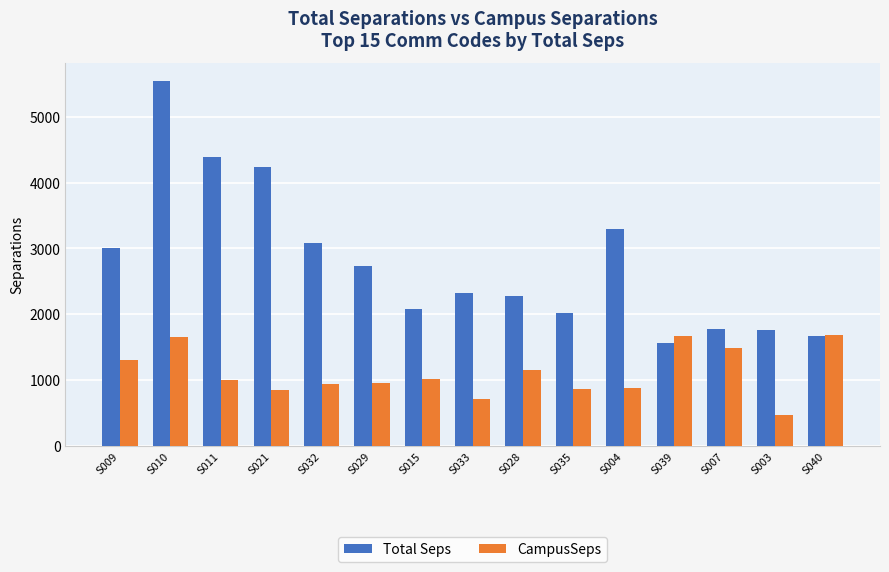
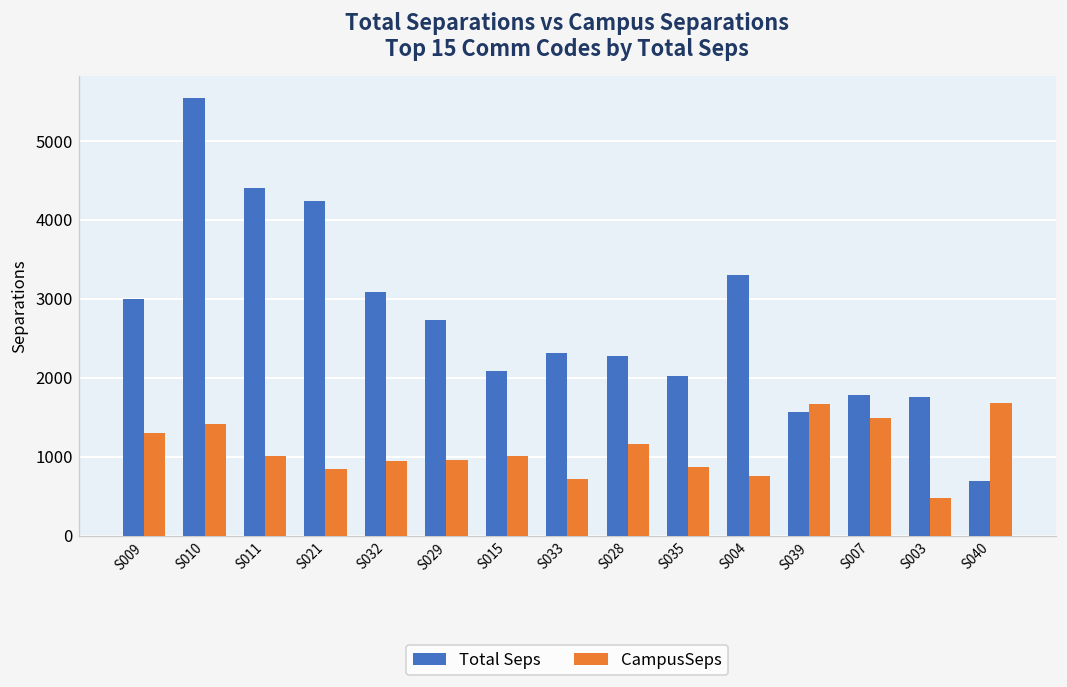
  {
    "Total Seps": {
      "S009": 3000,
      "S010": 5500,
      "S011": 4400,
      "S021": 4200,
      "S032": 3100,
      "S029": 2700,
      "S015": 2100,
      "S033": 2300,
      "S028": 2300,
      "S035": 2000,
      "S004": 3300,
      "S039": 1600,
      "S007": 1800,
      "S003": 1800,
-     "S040": 1700
+     "S040": 700
    },
    "CampusSeps": {
      "S009": 1300,
-     "S010": 1700,
+     "S010": 1400,
      "S011": 1000,
      "S021": 800,
      "S032": 900,
      "S029": 1000,
      "S015": 1000,
      "S033": 700,
      "S028": 1200,
      "S035": 900,
-     "S004": 900,
+     "S004": 700,
      "S039": 1700,
      "S007": 1500,
      "S003": 500,
      "S040": 1700
    }
  }
